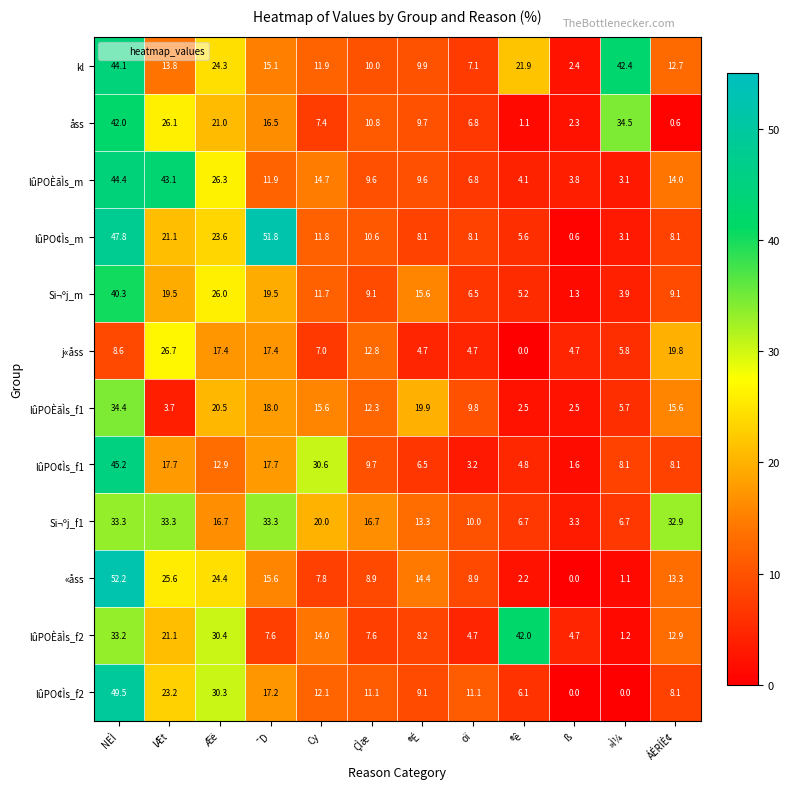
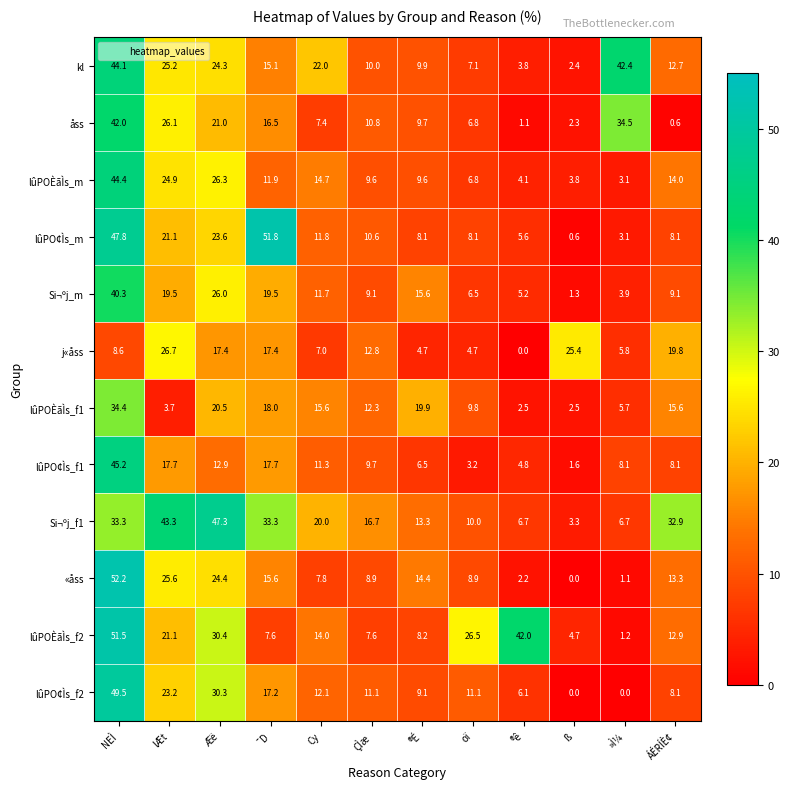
  {
    "kl": {
      "NEÌ": 44.1,
-     "lÆt": 13.8,
+     "lÆt": 25.2,
      "Æë": 24.3,
      "¯D": 15.1,
-     "Cy": 11.9,
+     "Cy": 22.0,
      "ÇÌæ": 10.0,
      "®É": 9.9,
      "oï": 7.1,
-     "®ê": 21.9,
+     "®ê": 3.8,
      "ß": 2.4,
      "»Ì¼": 42.4,
      "ÁÉRÍÈ¢": 12.7
    },
    "åss": {
      "NEÌ": 42.0,
      "lÆt": 26.1,
      "Æë": 21.0,
      "¯D": 16.5,
      "Cy": 7.4,
      "ÇÌæ": 10.8,
      "®É": 9.7,
      "oï": 6.8,
      "®ê": 1.1,
      "ß": 2.3,
      "»Ì¼": 34.5,
      "ÁÉRÍÈ¢": 0.6
    },
    "lûPOÈãÌs_m": {
      "NEÌ": 44.4,
-     "lÆt": 43.1,
+     "lÆt": 24.9,
      "Æë": 26.3,
      "¯D": 11.9,
      "Cy": 14.7,
      "ÇÌæ": 9.6,
      "®É": 9.6,
      "oï": 6.8,
      "®ê": 4.1,
      "ß": 3.8,
      "»Ì¼": 3.1,
      "ÁÉRÍÈ¢": 14.0
    },
    "lûPO¢Ìs_m": {
      "NEÌ": 47.8,
      "lÆt": 21.1,
      "Æë": 23.6,
      "¯D": 51.8,
      "Cy": 11.8,
      "ÇÌæ": 10.6,
      "®É": 8.1,
      "oï": 8.1,
      "®ê": 5.6,
      "ß": 0.6,
      "»Ì¼": 3.1,
      "ÁÉRÍÈ¢": 8.1
    },
    "Si¬ºj_m": {
      "NEÌ": 40.3,
      "lÆt": 19.5,
      "Æë": 26.0,
      "¯D": 19.5,
      "Cy": 11.7,
      "ÇÌæ": 9.1,
      "®É": 15.6,
      "oï": 6.5,
      "®ê": 5.2,
      "ß": 1.3,
      "»Ì¼": 3.9,
      "ÁÉRÍÈ¢": 9.1
    },
    "j«åss": {
      "NEÌ": 8.6,
      "lÆt": 26.7,
      "Æë": 17.4,
      "¯D": 17.4,
      "Cy": 7.0,
      "ÇÌæ": 12.8,
      "®É": 4.7,
      "oï": 4.7,
      "®ê": 0.0,
-     "ß": 4.7,
+     "ß": 25.4,
      "»Ì¼": 5.8,
      "ÁÉRÍÈ¢": 19.8
    },
    "lûPOÈãÌs_f1": {
      "NEÌ": 34.4,
      "lÆt": 3.7,
      "Æë": 20.5,
      "¯D": 18.0,
      "Cy": 15.6,
      "ÇÌæ": 12.3,
      "®É": 19.9,
      "oï": 9.8,
      "®ê": 2.5,
      "ß": 2.5,
      "»Ì¼": 5.7,
      "ÁÉRÍÈ¢": 15.6
    },
    "lûPO¢Ìs_f1": {
      "NEÌ": 45.2,
      "lÆt": 17.7,
      "Æë": 12.9,
      "¯D": 17.7,
-     "Cy": 30.6,
+     "Cy": 11.3,
      "ÇÌæ": 9.7,
      "®É": 6.5,
      "oï": 3.2,
      "®ê": 4.8,
      "ß": 1.6,
      "»Ì¼": 8.1,
      "ÁÉRÍÈ¢": 8.1
    },
    "Si¬ºj_f1": {
      "NEÌ": 33.3,
-     "lÆt": 33.3,
-     "Æë": 16.7,
+     "lÆt": 43.3,
+     "Æë": 47.3,
      "¯D": 33.3,
      "Cy": 20.0,
      "ÇÌæ": 16.7,
      "®É": 13.3,
      "oï": 10.0,
      "®ê": 6.7,
      "ß": 3.3,
      "»Ì¼": 6.7,
      "ÁÉRÍÈ¢": 32.9
    },
    "«åss": {
      "NEÌ": 52.2,
      "lÆt": 25.6,
      "Æë": 24.4,
      "¯D": 15.6,
      "Cy": 7.8,
      "ÇÌæ": 8.9,
      "®É": 14.4,
      "oï": 8.9,
      "®ê": 2.2,
      "ß": 0.0,
      "»Ì¼": 1.1,
      "ÁÉRÍÈ¢": 13.3
    },
    "lûPOÈãÌs_f2": {
-     "NEÌ": 33.2,
+     "NEÌ": 51.5,
      "lÆt": 21.1,
      "Æë": 30.4,
      "¯D": 7.6,
      "Cy": 14.0,
      "ÇÌæ": 7.6,
      "®É": 8.2,
-     "oï": 4.7,
+     "oï": 26.5,
      "®ê": 42.0,
      "ß": 4.7,
      "»Ì¼": 1.2,
      "ÁÉRÍÈ¢": 12.9
    },
    "lûPO¢Ìs_f2": {
      "NEÌ": 49.5,
      "lÆt": 23.2,
      "Æë": 30.3,
      "¯D": 17.2,
      "Cy": 12.1,
      "ÇÌæ": 11.1,
      "®É": 9.1,
      "oï": 11.1,
      "®ê": 6.1,
      "ß": 0.0,
      "»Ì¼": 0.0,
      "ÁÉRÍÈ¢": 8.1
    }
  }
